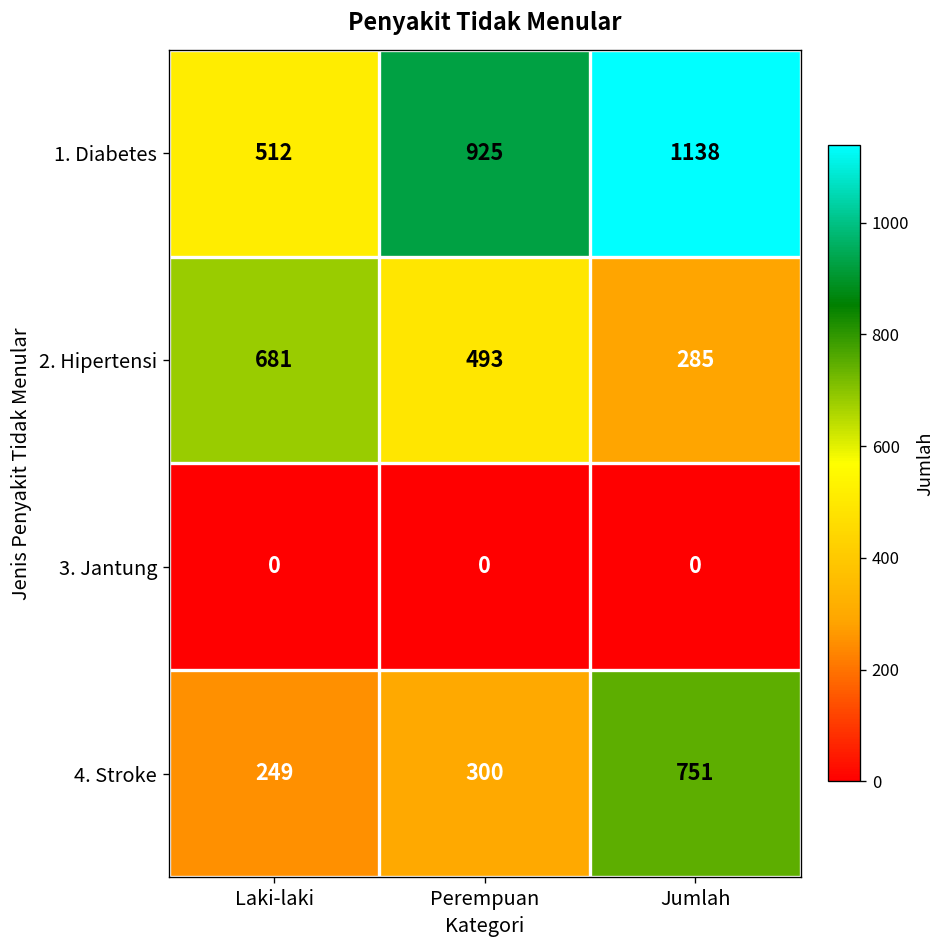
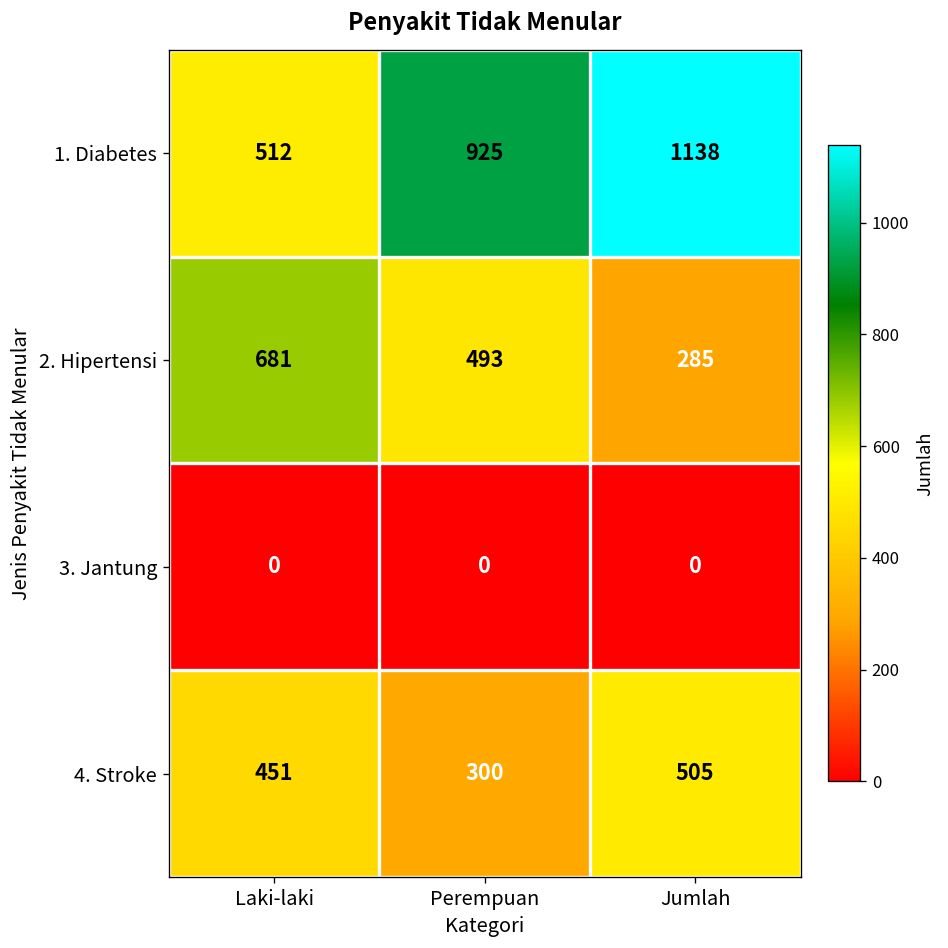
  {
    "1. Diabetes": {
      "Laki-laki": 512,
      "Perempuan": 925,
      "Jumlah": 1138
    },
    "2. Hipertensi": {
      "Laki-laki": 681,
      "Perempuan": 493,
      "Jumlah": 285
    },
    "3. Jantung": {
      "Laki-laki": 0,
      "Perempuan": 0,
      "Jumlah": 0
    },
    "4. Stroke": {
-     "Laki-laki": 249,
+     "Laki-laki": 451,
      "Perempuan": 300,
-     "Jumlah": 751
+     "Jumlah": 505
    }
  }
